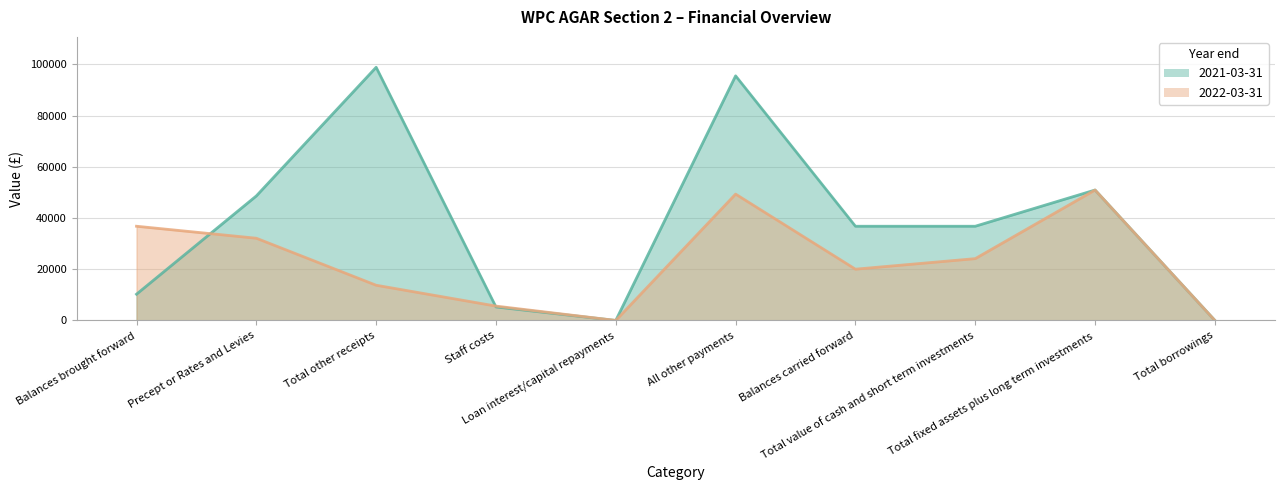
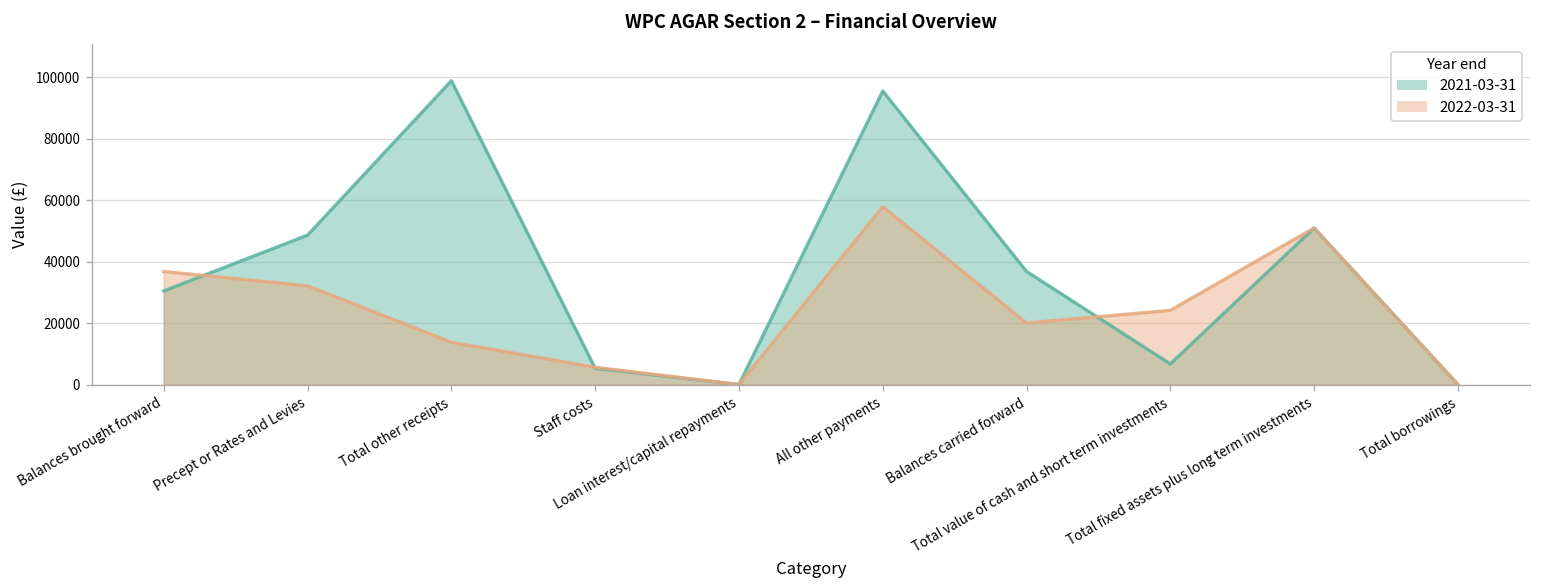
  {
    "2021-03-31": {
-     "Balances brought forward": 10000,
+     "Balances brought forward": 30000,
      "Precept or Rates and Levies": 49000,
      "Total other receipts": 99000,
      "All other payments": 96000,
      "Balances carried forward": 37000,
-     "Total value of cash and short term investments": 37000
+     "Total value of cash and short term investments": 7000
    },
    "2022-03-31": {
      "Balances brought forward": 37000,
      "Precept or Rates and Levies": 32000,
      "Total other receipts": 14000,
-     "All other payments": 49000,
+     "All other payments": 58000,
      "Balances carried forward": 20000,
      "Total value of cash and short term investments": 24000
    }
  }
